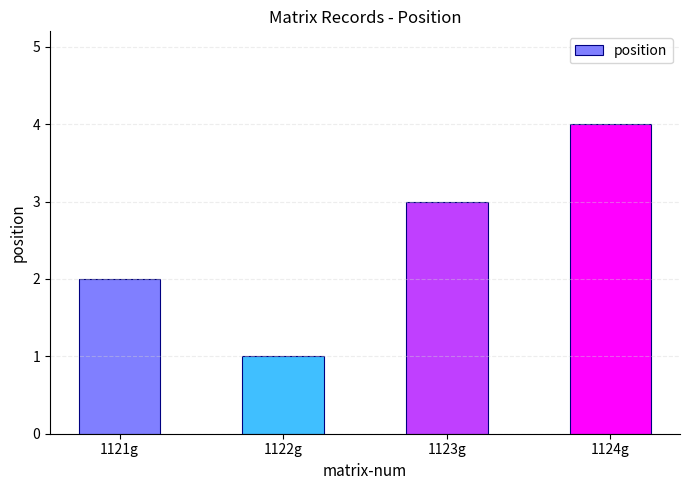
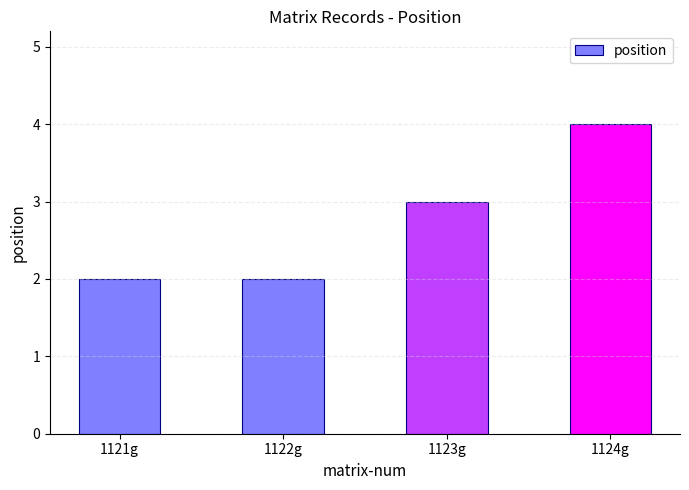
  {
    "1121g": 2,
-   "1122g": 1,
+   "1122g": 2,
    "1123g": 3,
    "1124g": 4
  }
